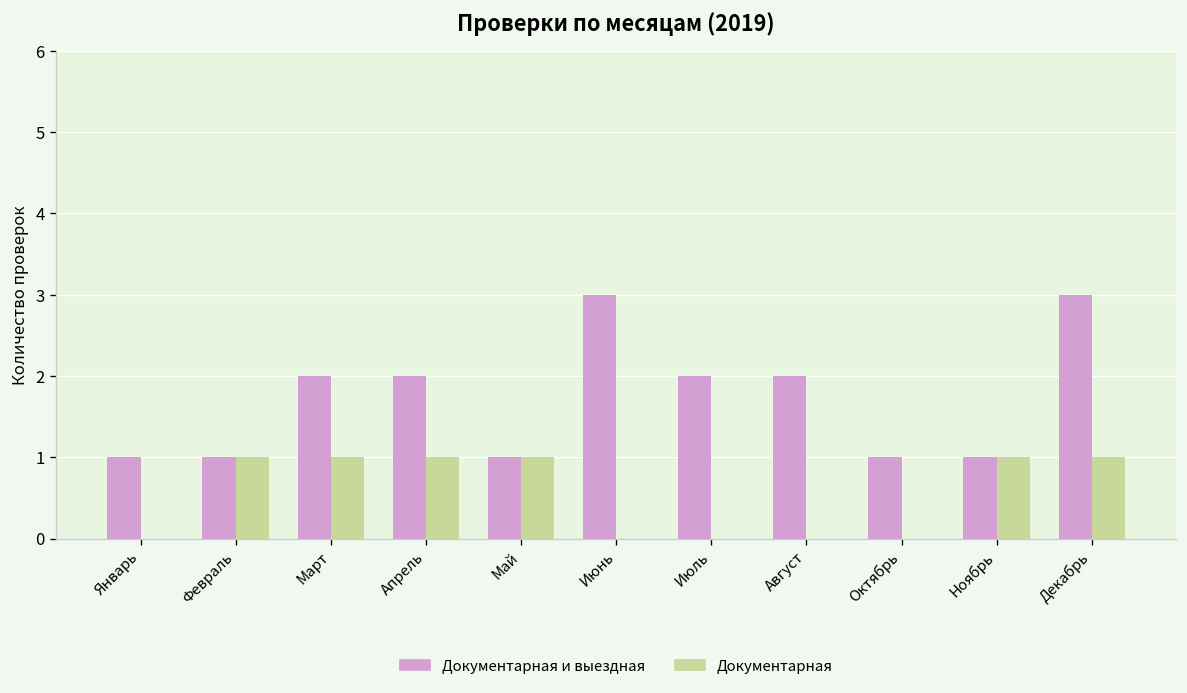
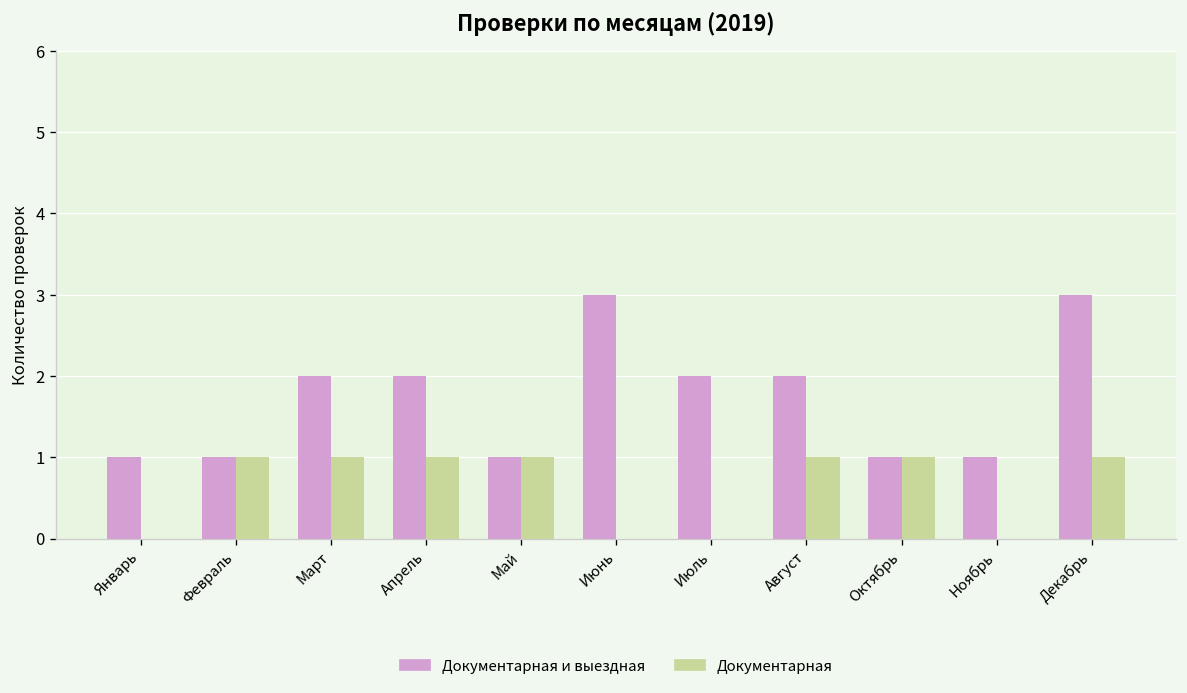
  {
    "Документарная и выездная": {
      "Январь": 1,
      "Февраль": 1,
      "Март": 2,
      "Апрель": 2,
      "Май": 1,
      "Июнь": 3,
      "Июль": 2,
      "Август": 2,
      "Октябрь": 1,
      "Ноябрь": 1,
      "Декабрь": 3
    },
    "Документарная": {
      "Январь": 0,
      "Февраль": 1,
      "Март": 1,
      "Апрель": 1,
      "Май": 1,
      "Июнь": 0,
      "Июль": 0,
-     "Август": 0,
-     "Октябрь": 0,
-     "Ноябрь": 1,
+     "Август": 1,
+     "Октябрь": 1,
+     "Ноябрь": 0,
      "Декабрь": 1
    }
  }
